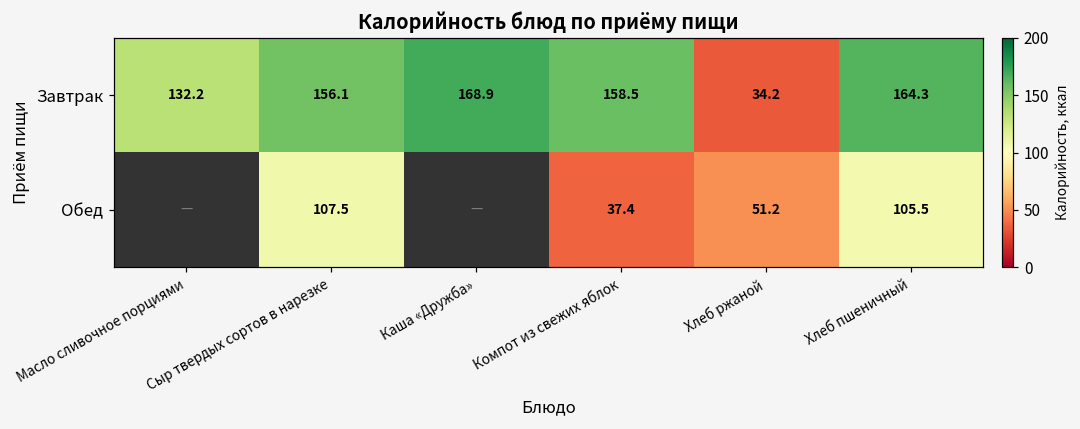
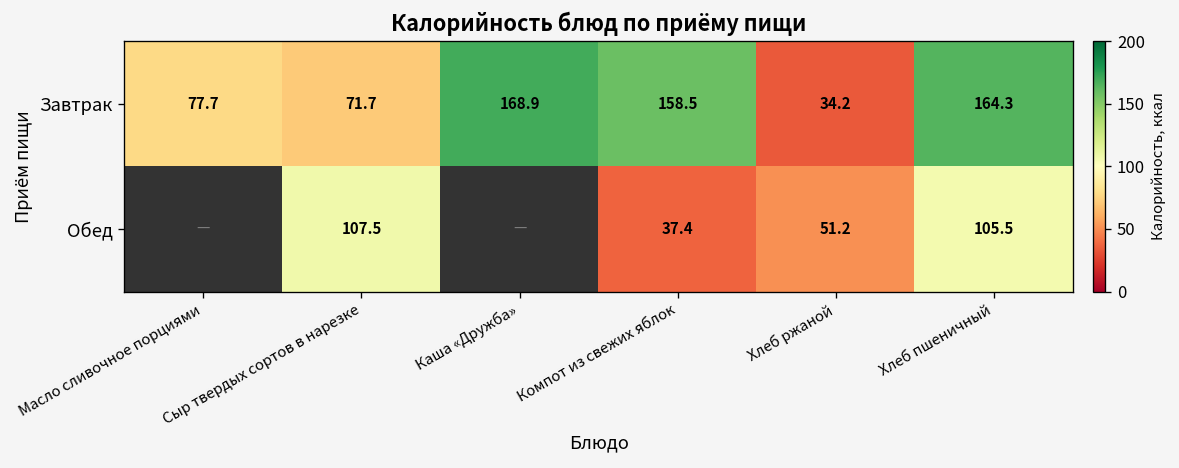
  {
    "Завтрак": {
-     "Масло сливочное порциями": 132.2,
-     "Сыр твердых сортов в нарезке": 156.1,
+     "Масло сливочное порциями": 77.7,
+     "Сыр твердых сортов в нарезке": 71.7,
      "Каша «Дружба»": 168.9,
      "Компот из свежих яблок": 158.5,
      "Хлеб ржаной": 34.2,
      "Хлеб пшеничный": 164.3
    },
    "Обед": {
      "Сыр твердых сортов в нарезке": 107.5,
      "Компот из свежих яблок": 37.4,
      "Хлеб ржаной": 51.2,
      "Хлеб пшеничный": 105.5
    }
  }
